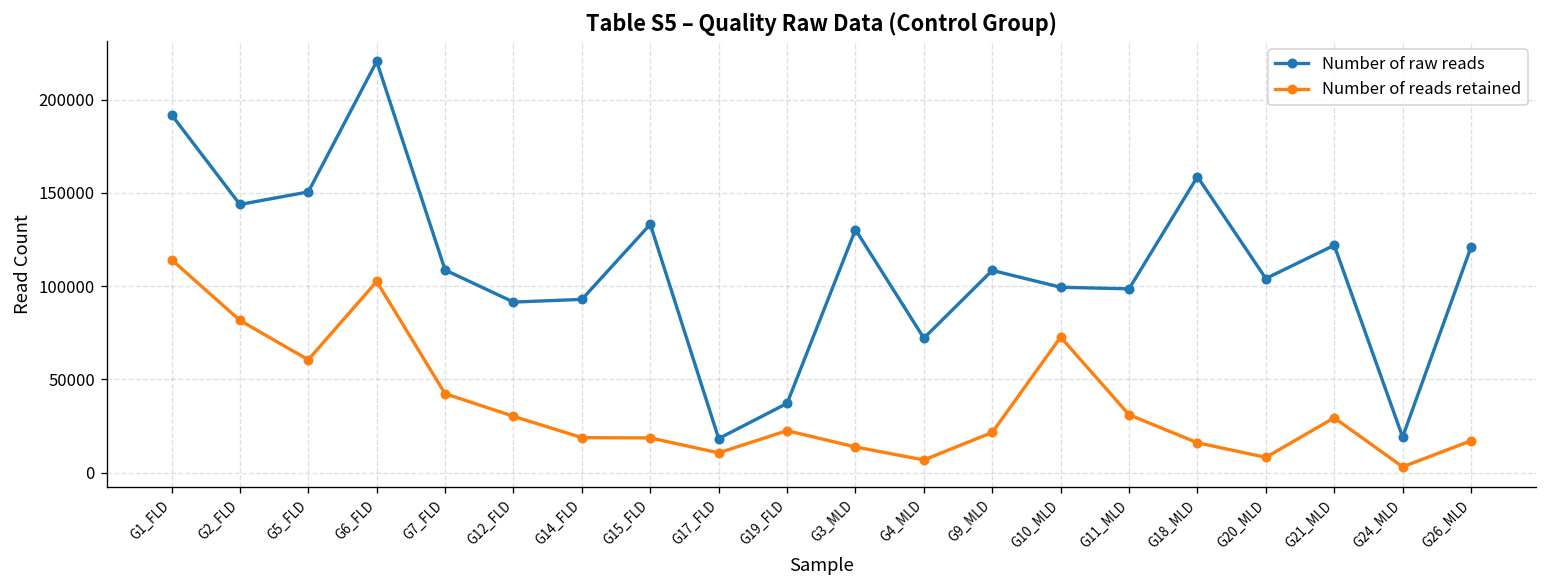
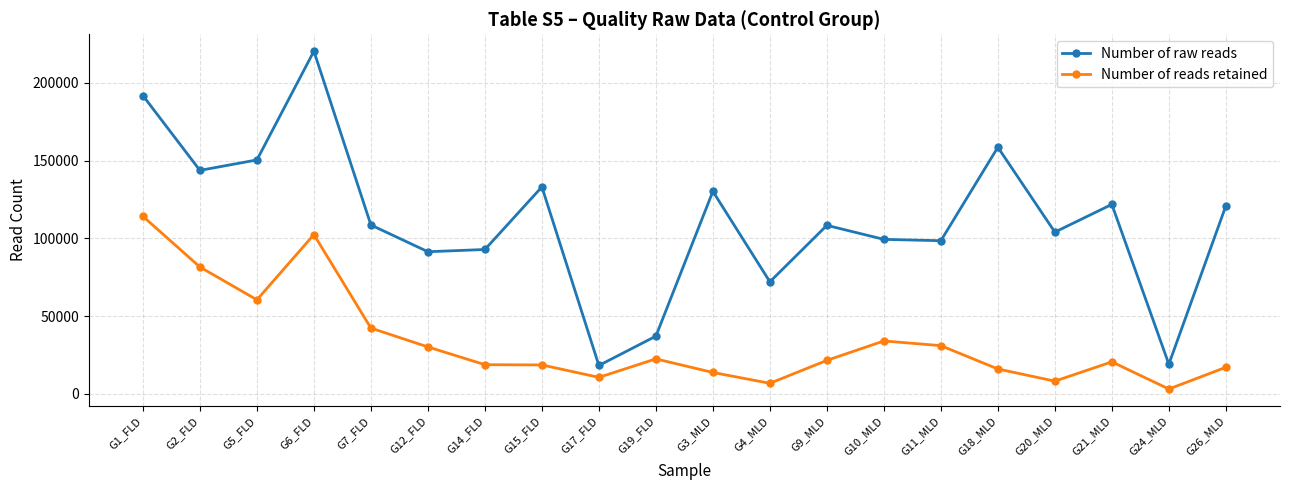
  {
    "Number of raw reads": {
      "G1_FLD": 192000,
      "G2_FLD": 144000,
      "G5_FLD": 150000,
      "G6_FLD": 220000,
      "G7_FLD": 109000,
      "G12_FLD": 91000,
      "G14_FLD": 93000,
      "G15_FLD": 133000,
      "G17_FLD": 18000,
      "G19_FLD": 37000,
      "G3_MLD": 130000,
      "G4_MLD": 72000,
      "G9_MLD": 108000,
      "G10_MLD": 99000,
      "G11_MLD": 98000,
      "G18_MLD": 159000,
      "G20_MLD": 104000,
      "G21_MLD": 122000,
      "G24_MLD": 19000,
      "G26_MLD": 121000
    },
    "Number of reads retained": {
      "G1_FLD": 114000,
      "G2_FLD": 82000,
      "G5_FLD": 60000,
      "G6_FLD": 102000,
      "G7_FLD": 42000,
      "G12_FLD": 30000,
      "G14_FLD": 19000,
      "G15_FLD": 19000,
      "G17_FLD": 11000,
      "G19_FLD": 22000,
      "G3_MLD": 14000,
      "G4_MLD": 7000,
      "G9_MLD": 21000,
-     "G10_MLD": 73000,
+     "G10_MLD": 34000,
      "G11_MLD": 31000,
      "G18_MLD": 16000,
      "G20_MLD": 8000,
-     "G21_MLD": 29000,
+     "G21_MLD": 21000,
      "G24_MLD": 3000,
      "G26_MLD": 17000
    }
  }
